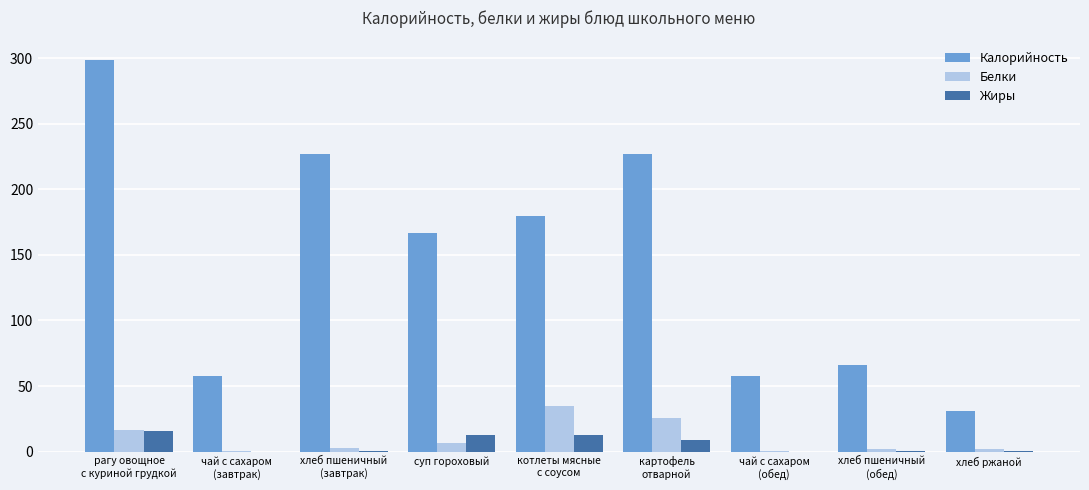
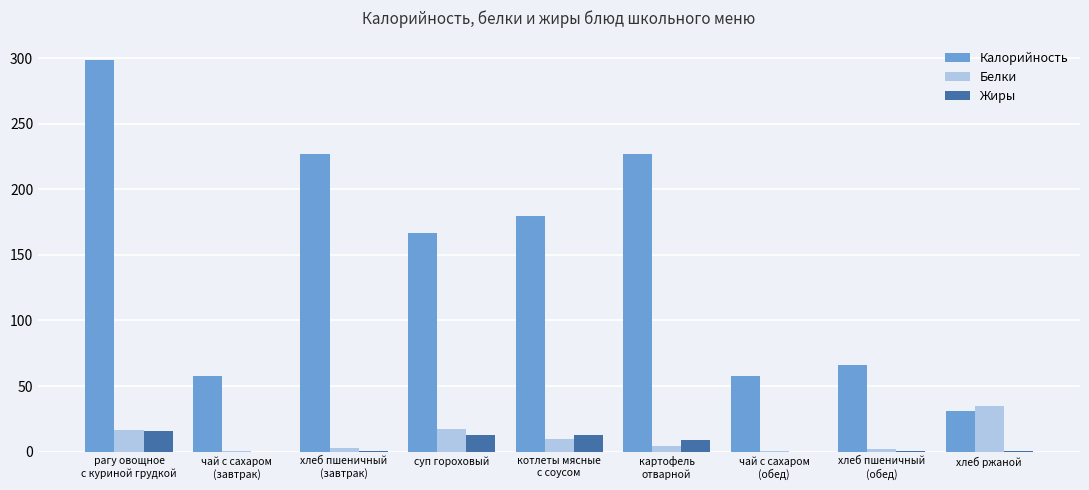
  {
    "Калорийность": {
      "рагу овощное с куриной грудкой": 299,
      "чай с сахаром (завтрак)": 58,
      "хлеб пшеничный (завтрак)": 227,
      "суп гороховый": 167,
      "котлеты мясные с соусом": 180,
      "картофель отварной": 227,
      "чай с сахаром (обед)": 58,
      "хлеб пшеничный (обед)": 66,
      "хлеб ржаной": 31
    },
    "Белки": {
      "рагу овощное с куриной грудкой": 16,
      "хлеб пшеничный (завтрак)": 3,
-     "суп гороховый": 6,
-     "котлеты мясные с соусом": 35,
-     "картофель отварной": 26,
-     "хлеб ржаной": 2
+     "суп гороховый": 17,
+     "котлеты мясные с соусом": 10,
+     "картофель отварной": 4,
+     "хлеб ржаной": 35
    },
    "Жиры": {
      "рагу овощное с куриной грудкой": 16,
      "чай с сахаром (завтрак)": 0,
      "суп гороховый": 12,
      "котлеты мясные с соусом": 13,
      "картофель отварной": 9,
      "чай с сахаром (обед)": 0
    }
  }
